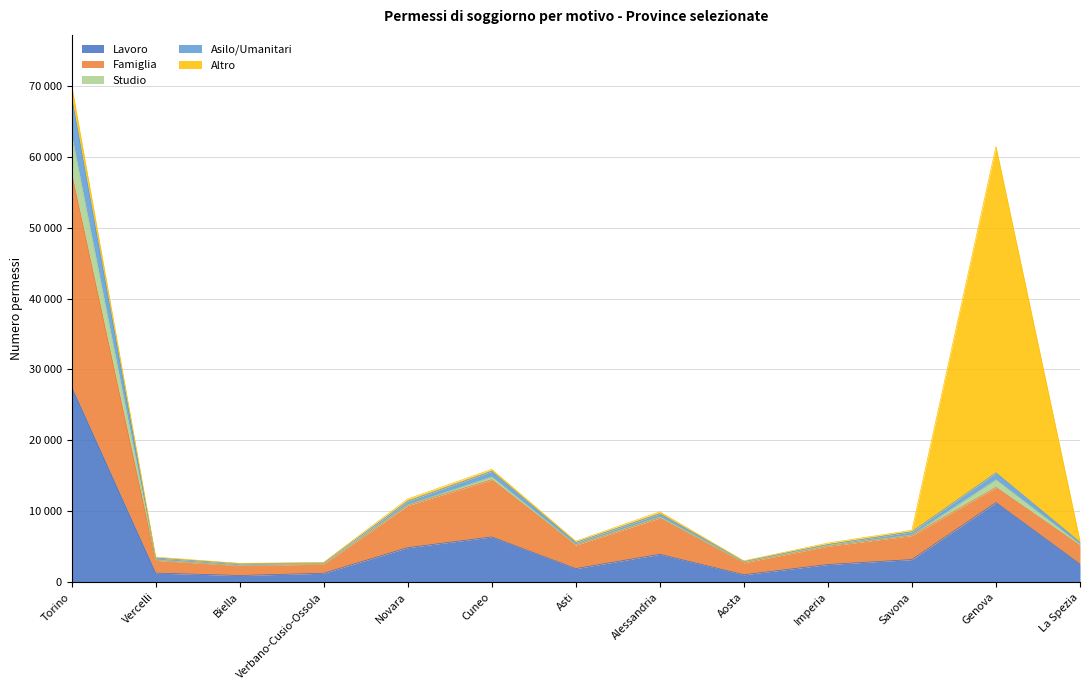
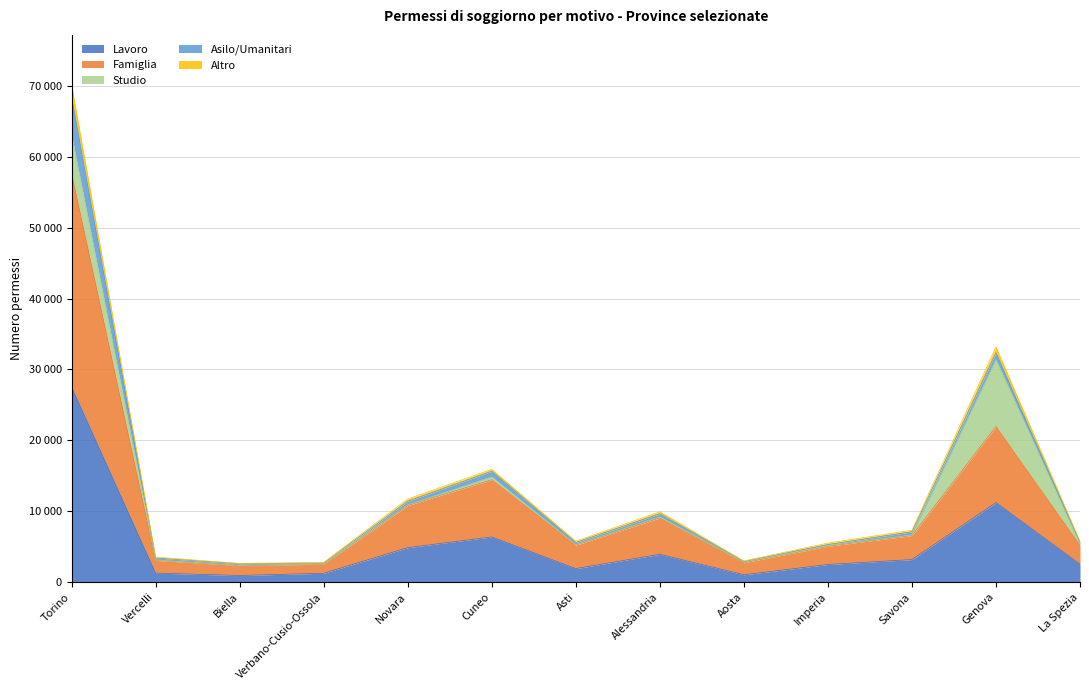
  {
    "Famiglia": {
      "Torino": 30000,
      "Cuneo": 8000,
-     "Genova": 2000
+     "Genova": 11000
    },
    "Studio": {
      "Torino": 5000,
      "Cuneo": 0,
-     "Genova": 1000
+     "Genova": 9000
    },
    "Altro": {
      "Torino": 2000,
-     "Genova": 46000
+     "Genova": 1000
    }
  }
